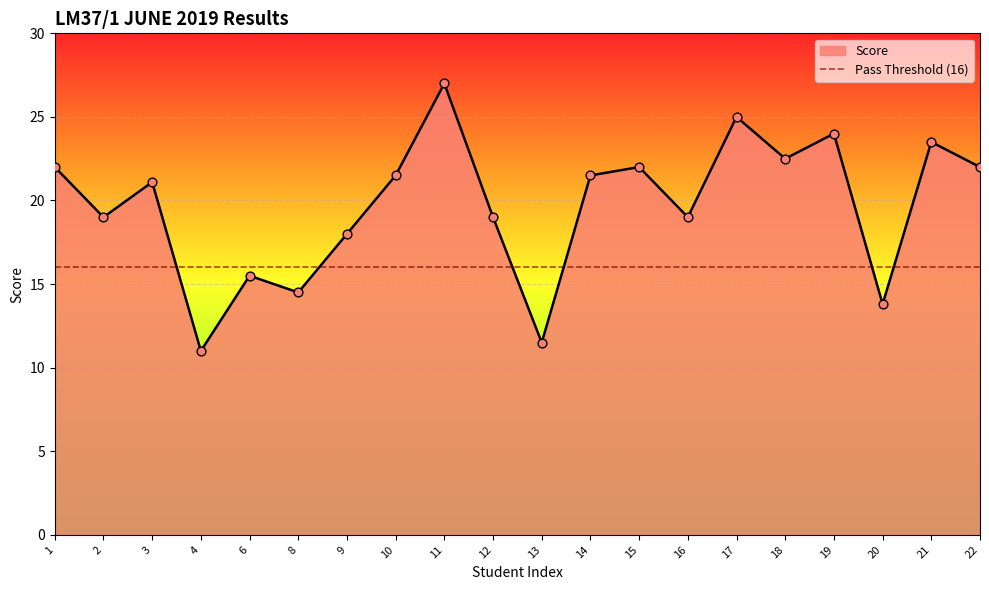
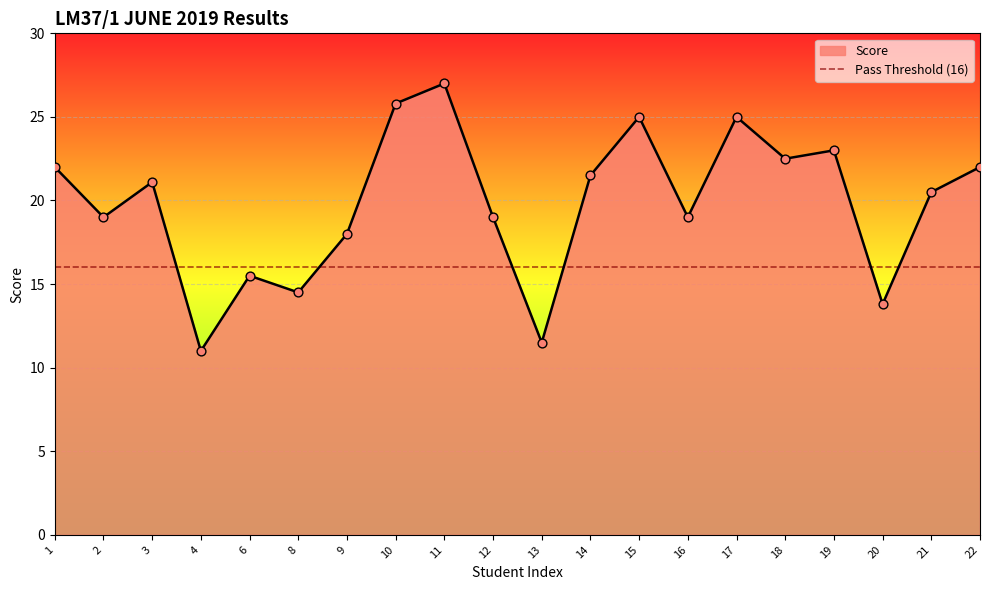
  {
    "1": 22.0,
    "2": 19.0,
    "3": 21.1,
    "4": 11.0,
    "6": 15.5,
    "8": 14.5,
    "9": 18.0,
-   "10": 21.5,
+   "10": 25.8,
    "11": 27.0,
    "12": 19.0,
    "13": 11.5,
    "14": 21.5,
-   "15": 22,
+   "15": 25,
    "16": 19.0,
    "17": 25.0,
    "18": 22.5,
-   "19": 24,
+   "19": 23,
    "20": 13.8,
-   "21": 23.5,
+   "21": 20.5,
    "22": 22.0
  }
